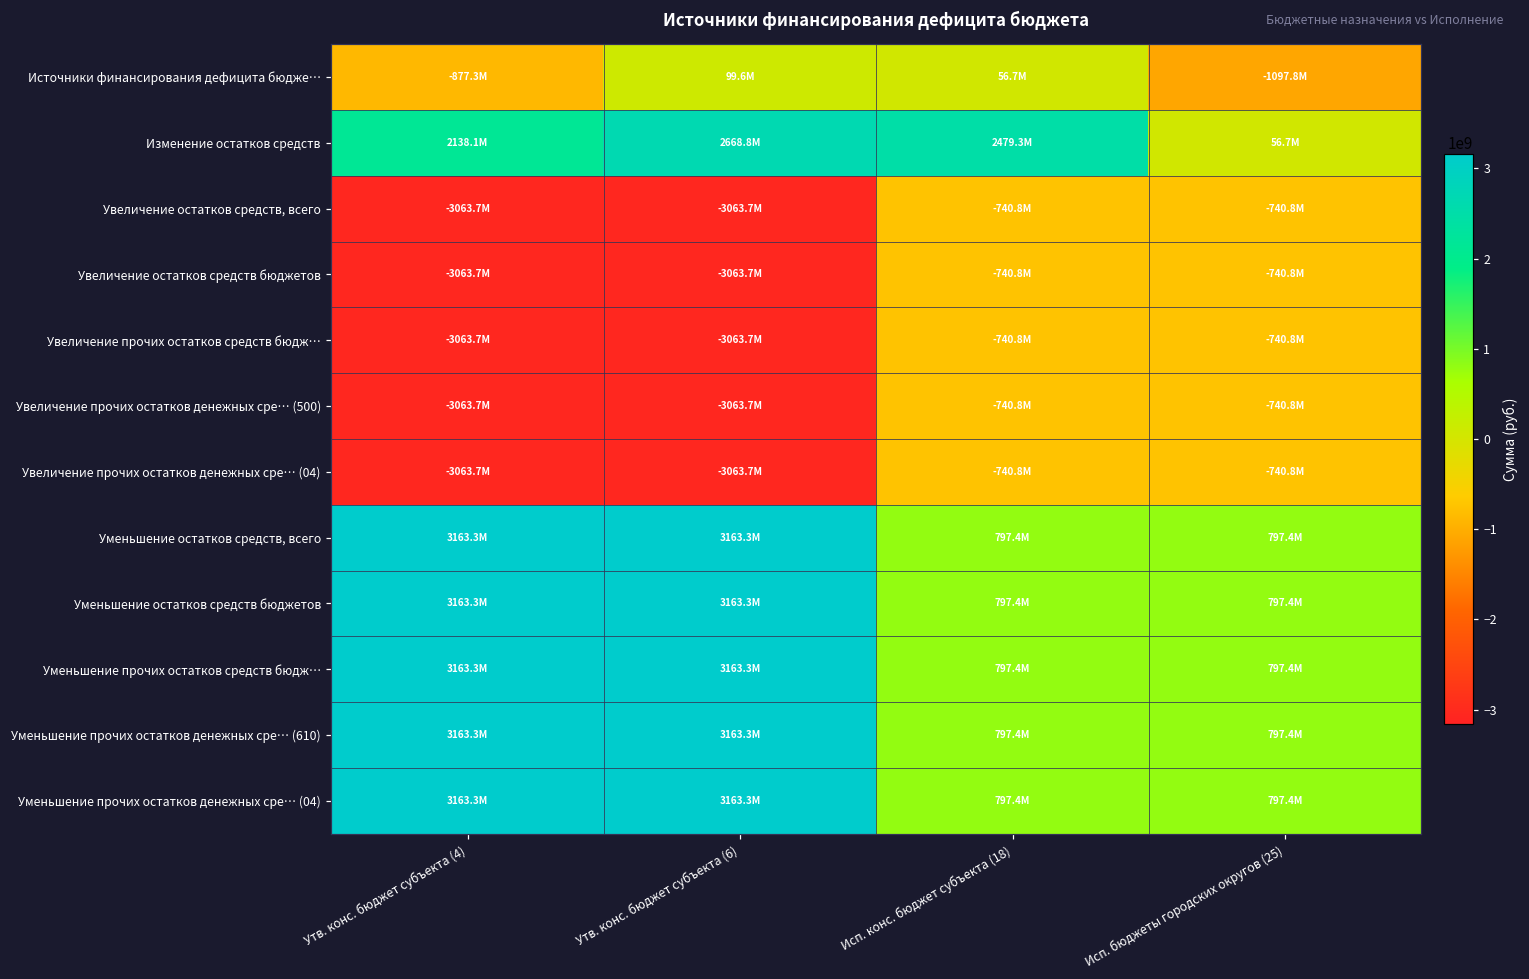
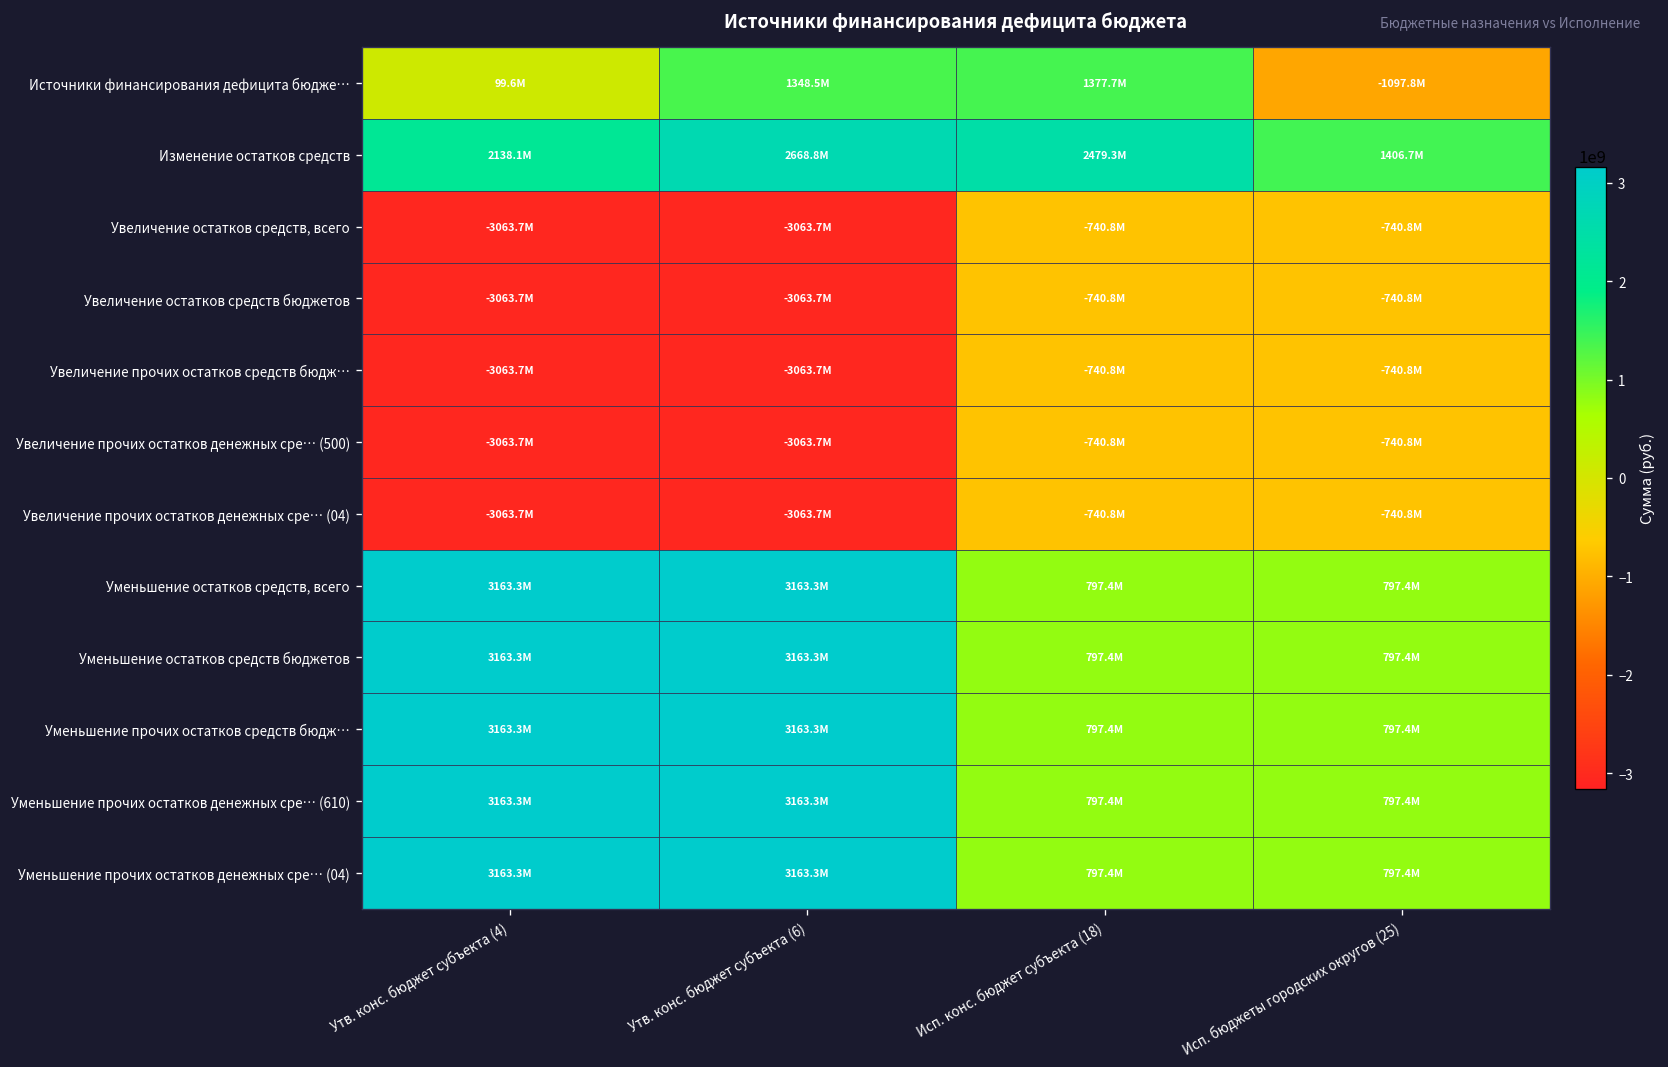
  {
    "Источники финансирования дефицита бюдже…": {
-     "Утв. конс. бюджет субъекта (4)": "-877.3M",
-     "Утв. конс. бюджет субъекта (6)": "99.6M",
-     "Исп. конс. бюджет субъекта (18)": "56.7M",
+     "Утв. конс. бюджет субъекта (4)": "99.6M",
+     "Утв. конс. бюджет субъекта (6)": "1348.5M",
+     "Исп. конс. бюджет субъекта (18)": "1377.7M",
      "Исп. бюджеты городских округов (25)": "-1097.8M"
    },
    "Изменение остатков средств": {
      "Утв. конс. бюджет субъекта (4)": "2138.1M",
      "Утв. конс. бюджет субъекта (6)": "2668.8M",
      "Исп. конс. бюджет субъекта (18)": "2479.3M",
-     "Исп. бюджеты городских округов (25)": "56.7M"
+     "Исп. бюджеты городских округов (25)": "1406.7M"
    },
    "Увеличение остатков средств, всего": {
      "Утв. конс. бюджет субъекта (4)": "-3063.7M",
      "Утв. конс. бюджет субъекта (6)": "-3063.7M",
      "Исп. конс. бюджет субъекта (18)": "-740.8M",
      "Исп. бюджеты городских округов (25)": "-740.8M"
    },
    "Увеличение остатков средств бюджетов": {
      "Утв. конс. бюджет субъекта (4)": "-3063.7M",
      "Утв. конс. бюджет субъекта (6)": "-3063.7M",
      "Исп. конс. бюджет субъекта (18)": "-740.8M",
      "Исп. бюджеты городских округов (25)": "-740.8M"
    },
    "Увеличение прочих остатков средств бюдж…": {
      "Утв. конс. бюджет субъекта (4)": "-3063.7M",
      "Утв. конс. бюджет субъекта (6)": "-3063.7M",
      "Исп. конс. бюджет субъекта (18)": "-740.8M",
      "Исп. бюджеты городских округов (25)": "-740.8M"
    },
    "Увеличение прочих остатков денежных сре… (500)": {
      "Утв. конс. бюджет субъекта (4)": "-3063.7M",
      "Утв. конс. бюджет субъекта (6)": "-3063.7M",
      "Исп. конс. бюджет субъекта (18)": "-740.8M",
      "Исп. бюджеты городских округов (25)": "-740.8M"
    },
    "Увеличение прочих остатков денежных сре… (04)": {
      "Утв. конс. бюджет субъекта (4)": "-3063.7M",
      "Утв. конс. бюджет субъекта (6)": "-3063.7M",
      "Исп. конс. бюджет субъекта (18)": "-740.8M",
      "Исп. бюджеты городских округов (25)": "-740.8M"
    },
    "Уменьшение остатков средств, всего": {
      "Утв. конс. бюджет субъекта (4)": "3163.3M",
      "Утв. конс. бюджет субъекта (6)": "3163.3M",
      "Исп. конс. бюджет субъекта (18)": "797.4M",
      "Исп. бюджеты городских округов (25)": "797.4M"
    },
    "Уменьшение остатков средств бюджетов": {
      "Утв. конс. бюджет субъекта (4)": "3163.3M",
      "Утв. конс. бюджет субъекта (6)": "3163.3M",
      "Исп. конс. бюджет субъекта (18)": "797.4M",
      "Исп. бюджеты городских округов (25)": "797.4M"
    },
    "Уменьшение прочих остатков средств бюдж…": {
      "Утв. конс. бюджет субъекта (4)": "3163.3M",
      "Утв. конс. бюджет субъекта (6)": "3163.3M",
      "Исп. конс. бюджет субъекта (18)": "797.4M",
      "Исп. бюджеты городских округов (25)": "797.4M"
    },
    "Уменьшение прочих остатков денежных сре… (610)": {
      "Утв. конс. бюджет субъекта (4)": "3163.3M",
      "Утв. конс. бюджет субъекта (6)": "3163.3M",
      "Исп. конс. бюджет субъекта (18)": "797.4M",
      "Исп. бюджеты городских округов (25)": "797.4M"
    },
    "Уменьшение прочих остатков денежных сре… (04)": {
      "Утв. конс. бюджет субъекта (4)": "3163.3M",
      "Утв. конс. бюджет субъекта (6)": "3163.3M",
      "Исп. конс. бюджет субъекта (18)": "797.4M",
      "Исп. бюджеты городских округов (25)": "797.4M"
    }
  }
